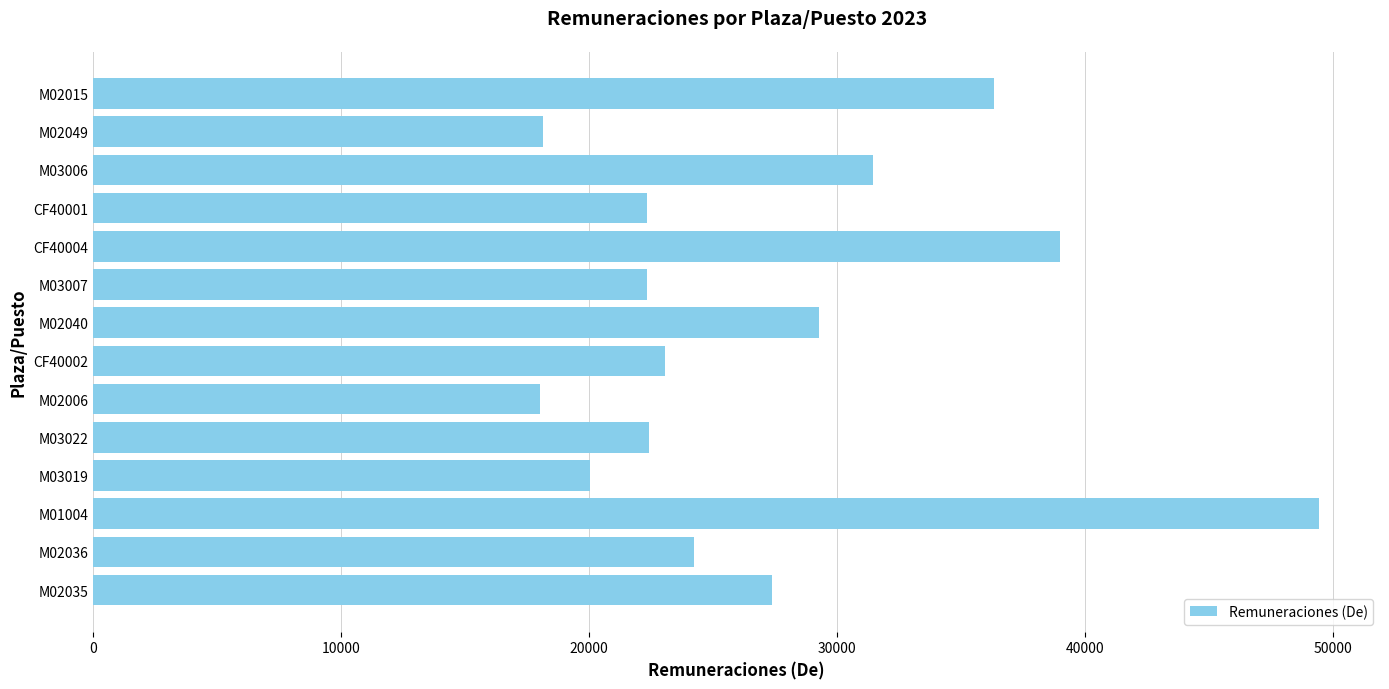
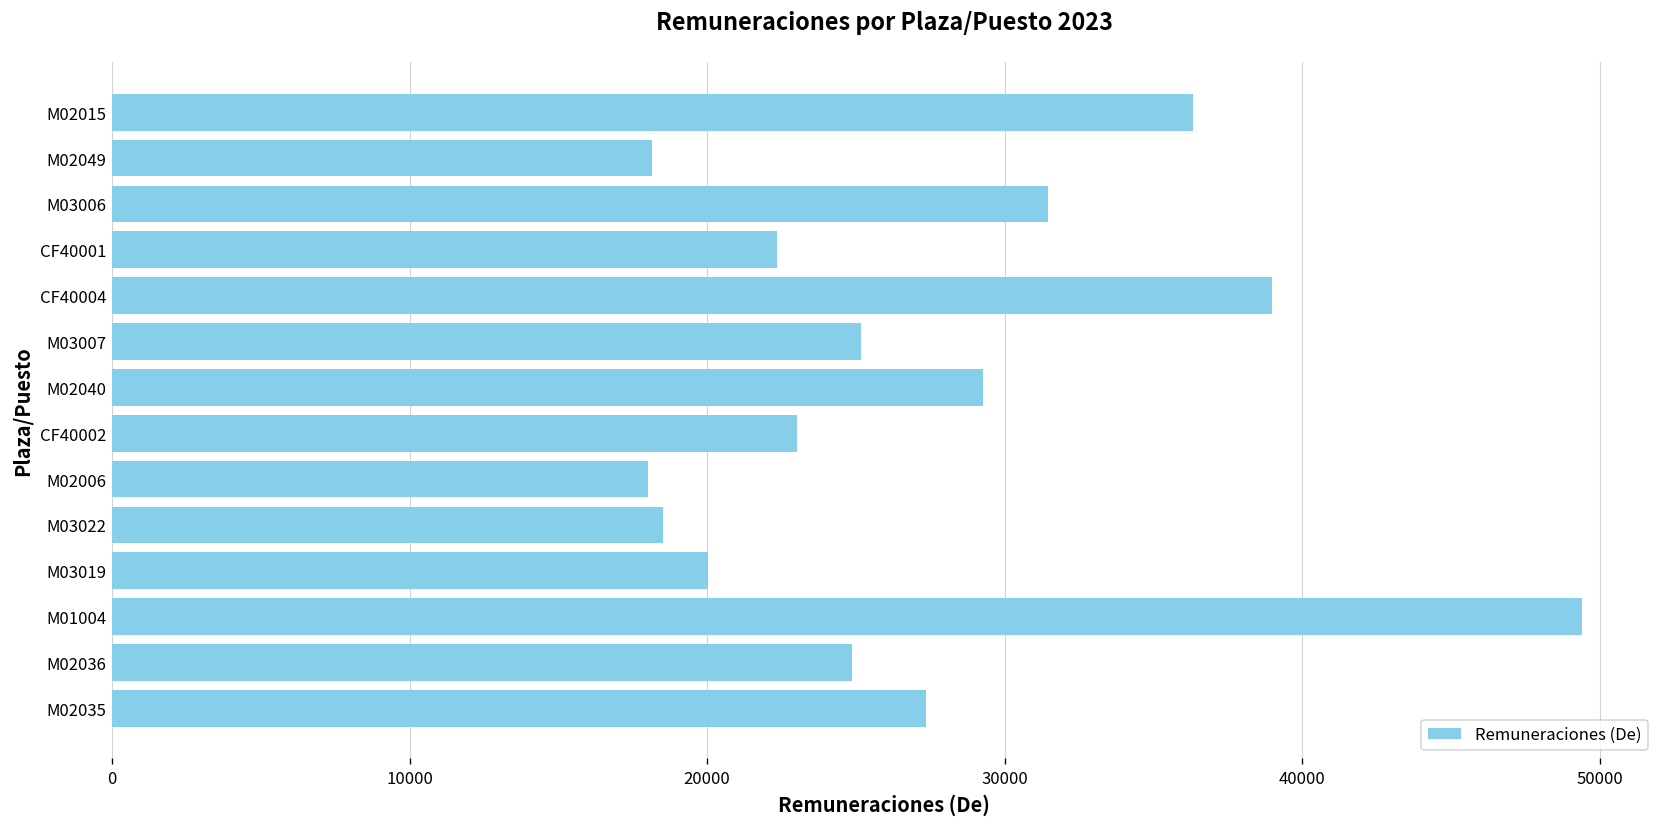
  {
    "M02015": 36300,
    "M02049": 18100,
    "M03006": 31400,
    "CF40001": 22300,
    "CF40004": 39000,
-   "M03007": 22300,
+   "M03007": 25200,
    "M02040": 29300,
    "CF40002": 23000,
    "M02006": 18000,
-   "M03022": 22400,
+   "M03022": 18500,
    "M03019": 20000,
    "M01004": 49400,
-   "M02036": 24200,
+   "M02036": 24900,
    "M02035": 27400
  }
